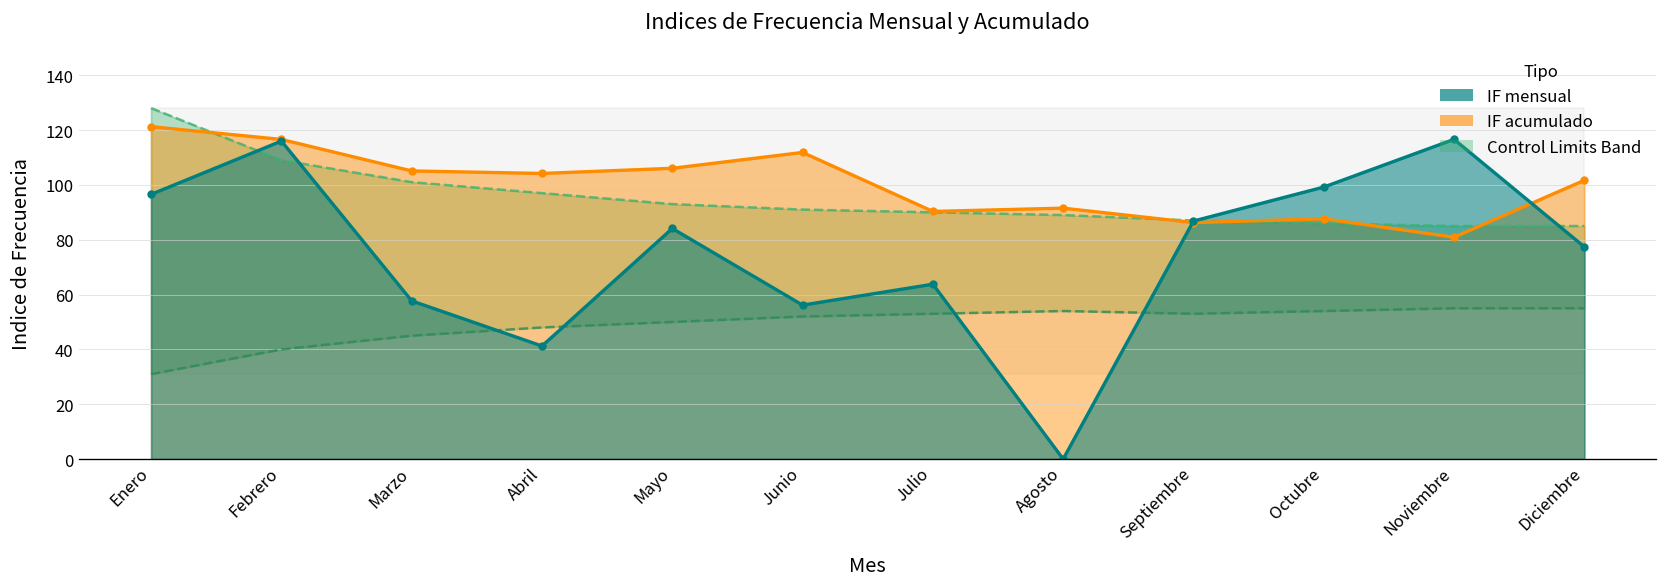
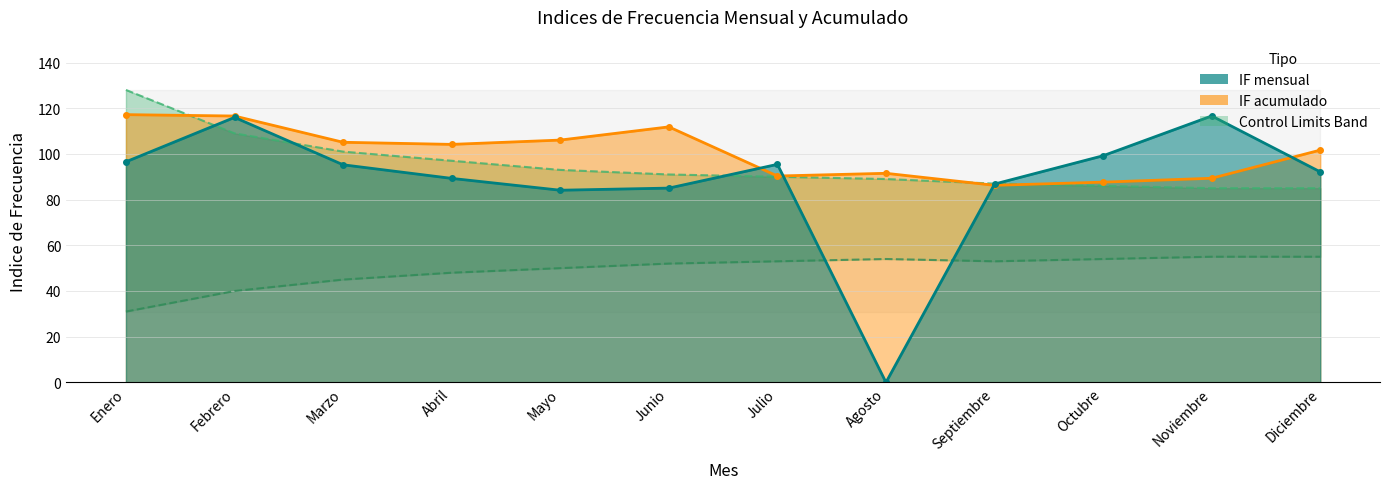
  {
    "IF acumulado": {
-     "Enero": 121,
+     "Enero": 117,
      "Marzo": 105,
      "Abril": 104,
      "Mayo": 106,
      "Junio": 112,
      "Agosto": 92,
      "Octubre": 88,
-     "Noviembre": 81,
+     "Noviembre": 89,
      "Diciembre": 102
    },
    "IF mensual": {
      "Enero": 97,
-     "Marzo": 58,
-     "Abril": 41,
+     "Marzo": 95,
+     "Abril": 89,
      "Mayo": 84,
-     "Junio": 56,
-     "Julio": 64,
+     "Junio": 85,
+     "Julio": 95,
      "Agosto": 0,
      "Octubre": 99,
      "Noviembre": 117,
-     "Diciembre": 77
+     "Diciembre": 92
    }
  }
